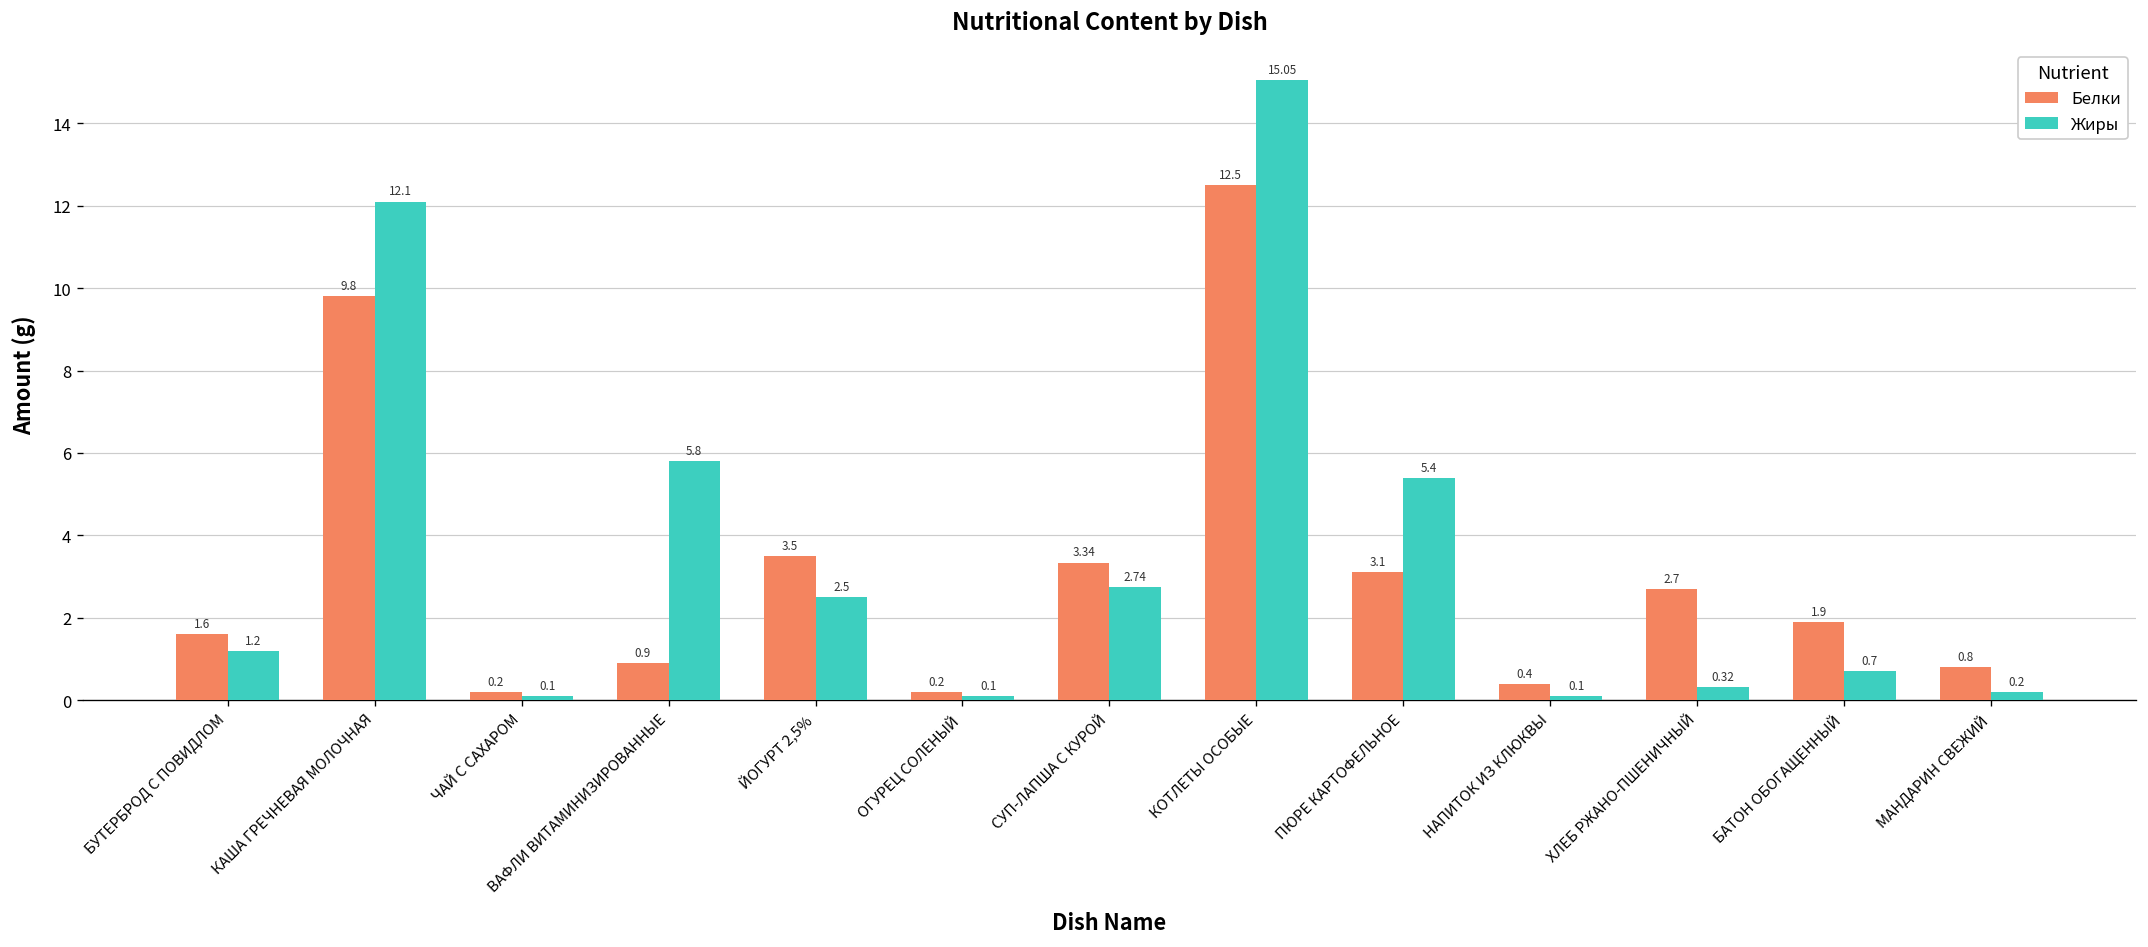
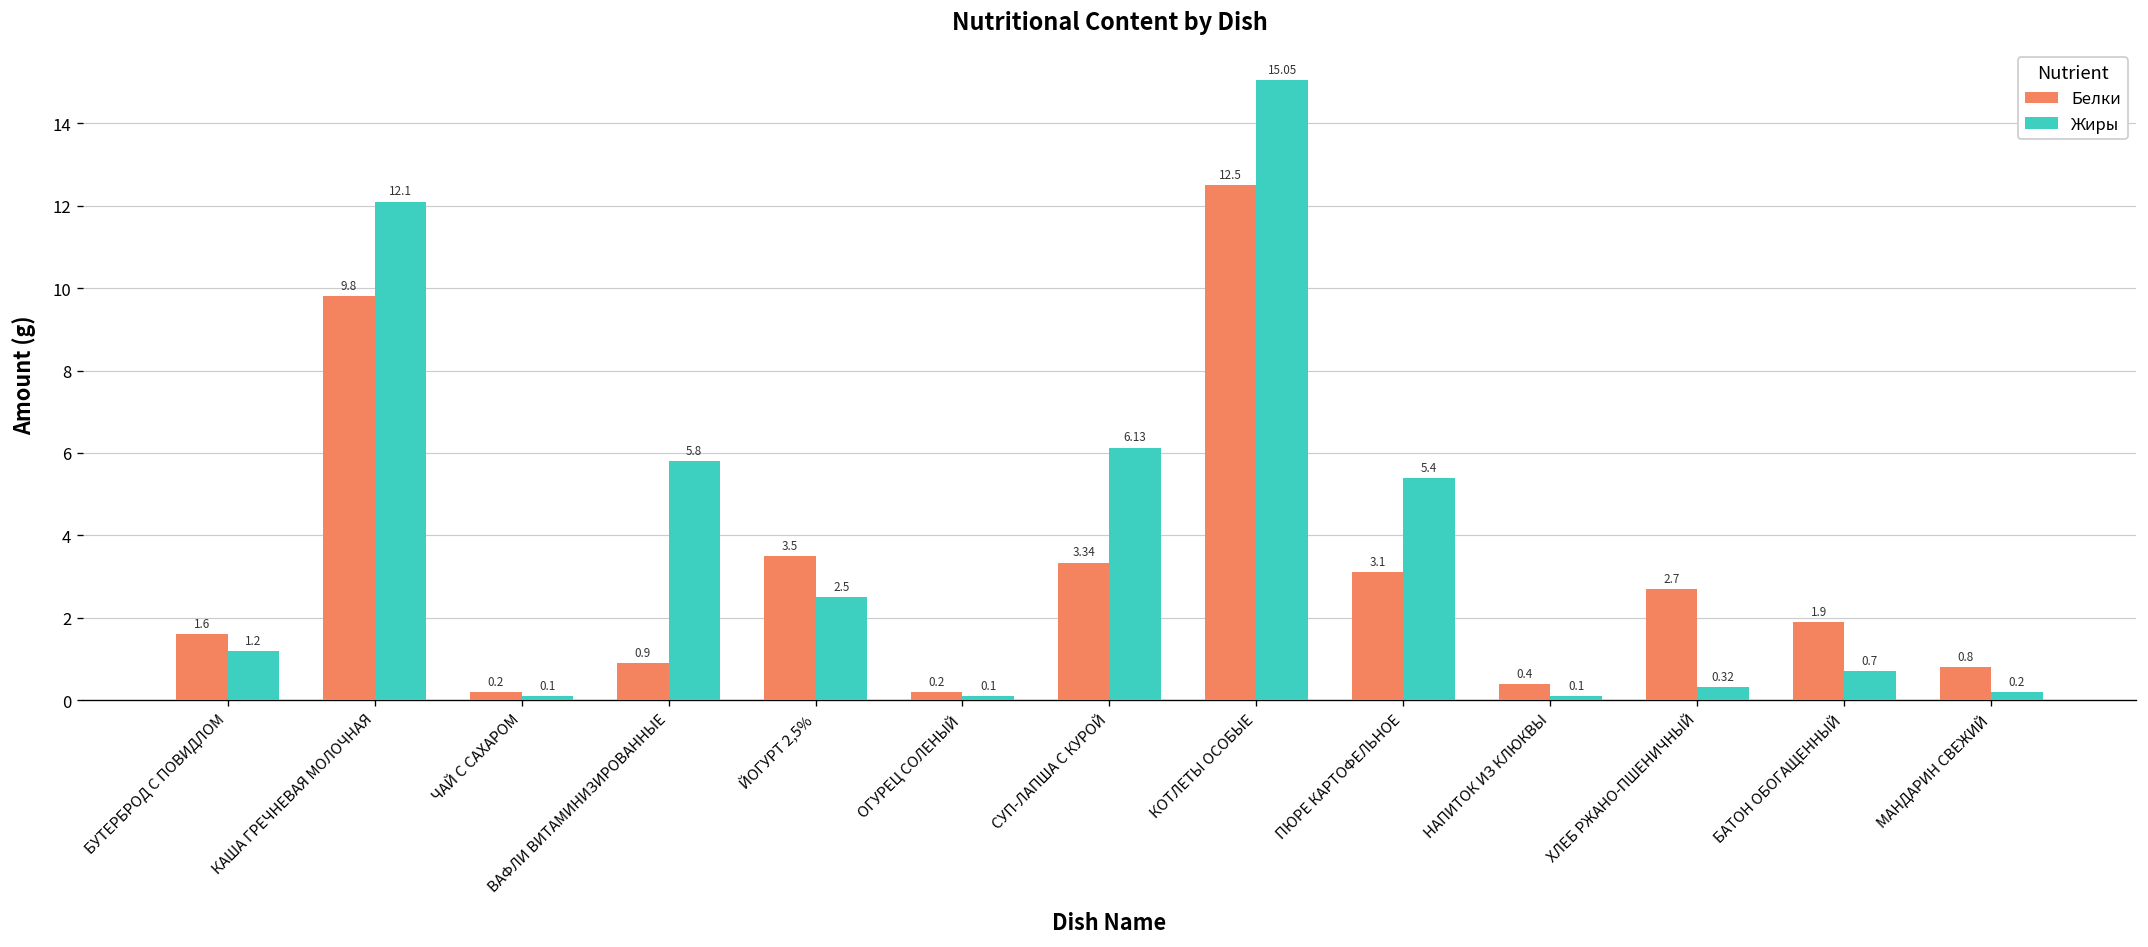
  {
    "Белки": {
      "БУТЕРБРОД С ПОВИДЛОМ": 1.6,
      "КАША ГРЕЧНЕВАЯ МОЛОЧНАЯ": 9.8,
      "ЧАЙ С САХАРОМ": 0.2,
      "ВАФЛИ ВИТАМИНИЗИРОВАННЫЕ": 0.9,
      "ЙОГУРТ 2,5%": 3.5,
      "ОГУРЕЦ СОЛЕНЫЙ": 0.2,
      "СУП-ЛАПША С КУРОЙ": 3.34,
      "КОТЛЕТЫ ОСОБЫЕ": 12.5,
      "ПЮРЕ КАРТОФЕЛЬНОЕ": 3.1,
      "НАПИТОК ИЗ КЛЮКВЫ": 0.4,
      "ХЛЕБ РЖАНО-ПШЕНИЧНЫЙ": 2.7,
      "БАТОН ОБОГАЩЕННЫЙ": 1.9,
      "МАНДАРИН СВЕЖИЙ": 0.8
    },
    "Жиры": {
      "БУТЕРБРОД С ПОВИДЛОМ": 1.2,
      "КАША ГРЕЧНЕВАЯ МОЛОЧНАЯ": 12.1,
      "ЧАЙ С САХАРОМ": 0.1,
      "ВАФЛИ ВИТАМИНИЗИРОВАННЫЕ": 5.8,
      "ЙОГУРТ 2,5%": 2.5,
      "ОГУРЕЦ СОЛЕНЫЙ": 0.1,
-     "СУП-ЛАПША С КУРОЙ": 2.74,
+     "СУП-ЛАПША С КУРОЙ": 6.13,
      "КОТЛЕТЫ ОСОБЫЕ": 15.05,
      "ПЮРЕ КАРТОФЕЛЬНОЕ": 5.4,
      "НАПИТОК ИЗ КЛЮКВЫ": 0.1,
      "ХЛЕБ РЖАНО-ПШЕНИЧНЫЙ": 0.32,
      "БАТОН ОБОГАЩЕННЫЙ": 0.7,
      "МАНДАРИН СВЕЖИЙ": 0.2
    }
  }
